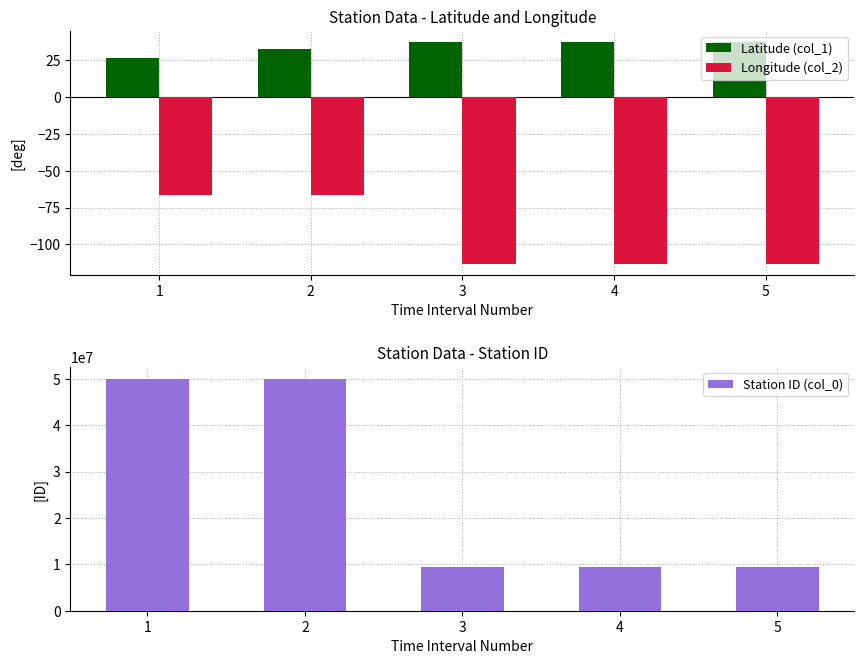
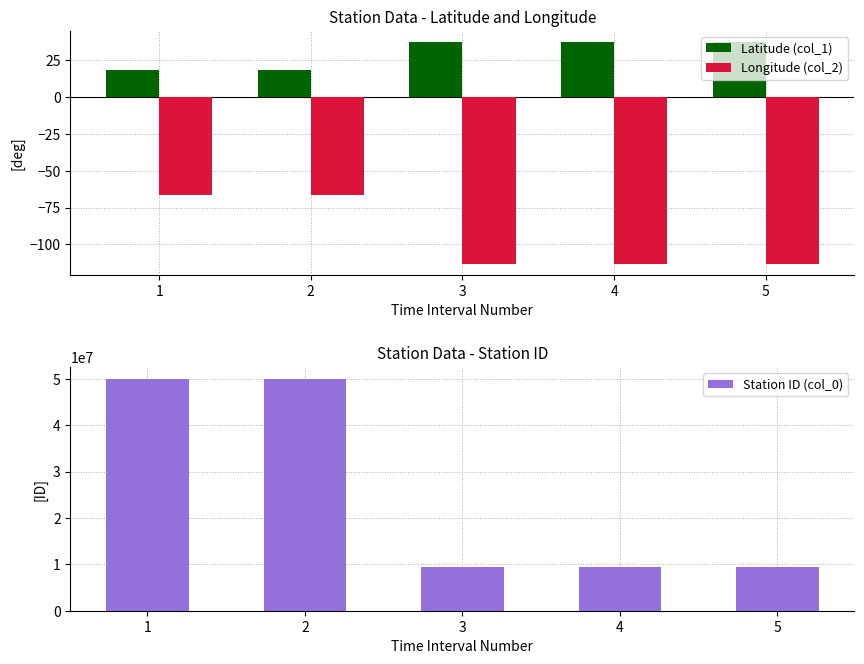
  {
    "Station Data - Latitude and Longitude": {
      "Latitude (col_1)": {
-       "1": 26,
-       "2": 33,
+       "1": 18,
+       "2": 18,
        "3": 37,
        "4": 37
      },
      "Longitude (col_2)": {
        "1": -67,
        "2": -67,
        "3": -113,
        "4": -113,
        "5": -113
      }
    },
    "Station Data - Station ID": {
      "1": 50000000,
      "2": 50000000,
      "3": 9000000,
      "4": 9000000,
      "5": 9000000
    }
  }
